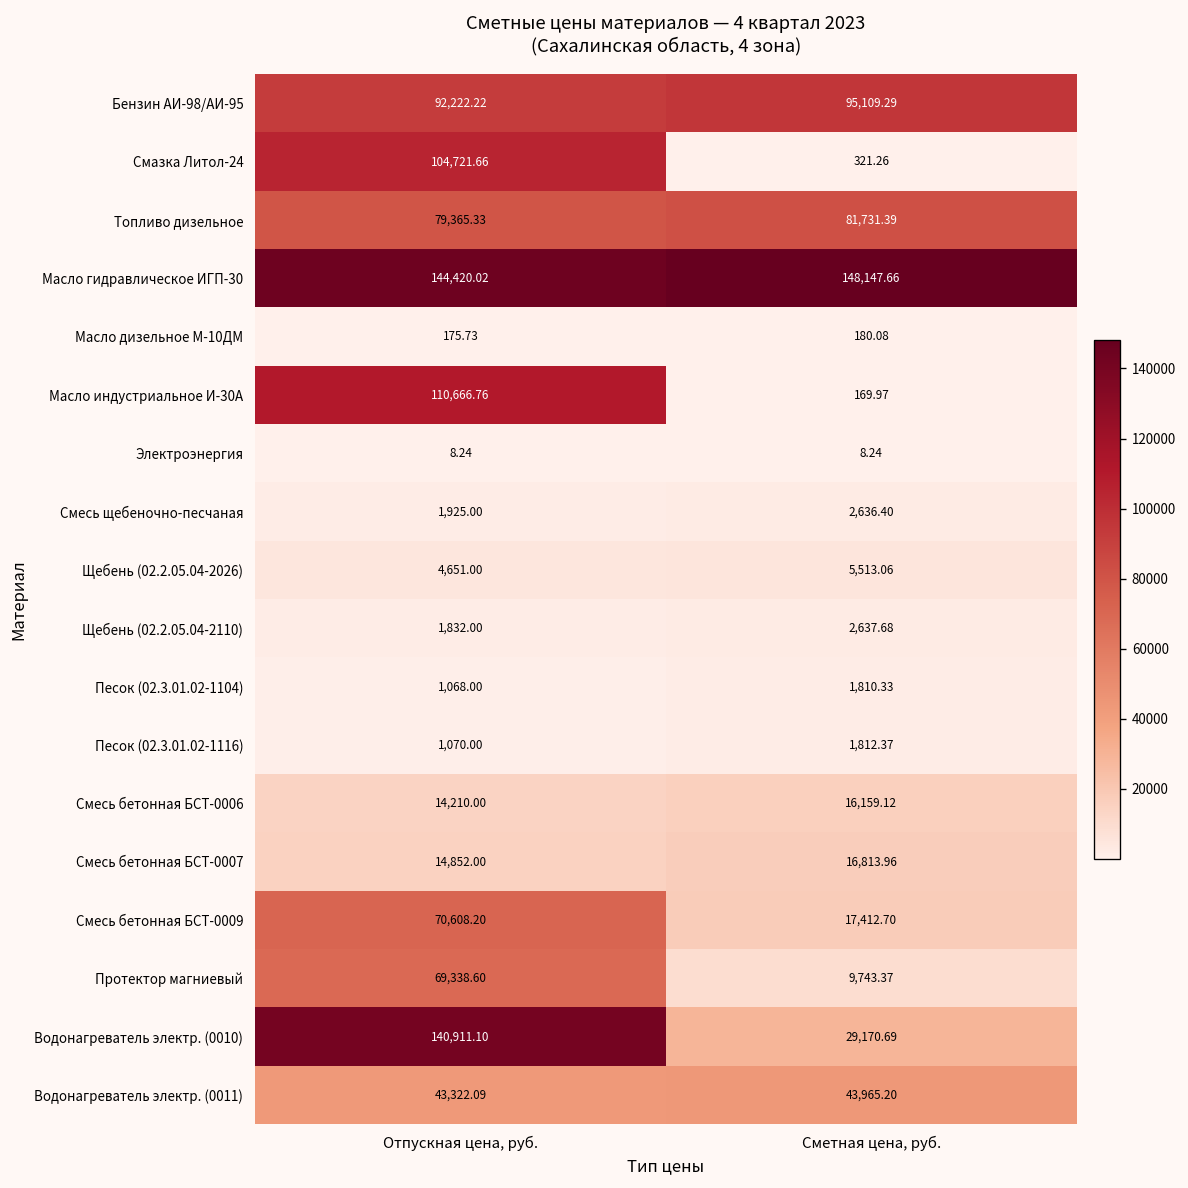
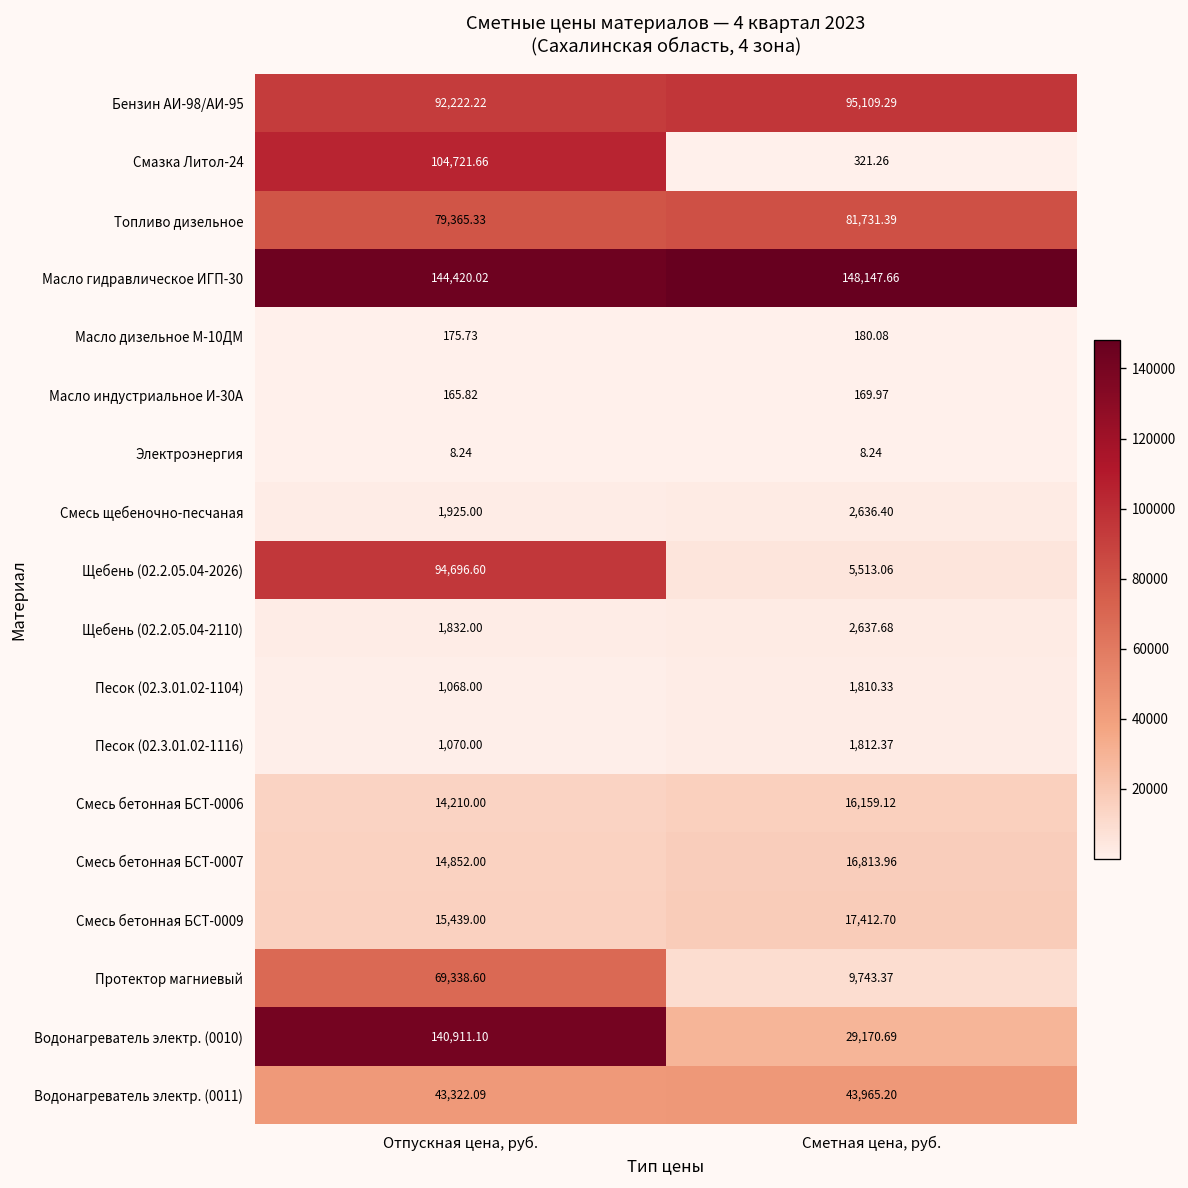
  {
    "Бензин АИ-98/АИ-95": {
      "Отпускная цена, руб.": "92,222.22",
      "Сметная цена, руб.": "95,109.29"
    },
    "Смазка Литол-24": {
      "Отпускная цена, руб.": "104,721.66",
      "Сметная цена, руб.": "321.26"
    },
    "Топливо дизельное": {
      "Отпускная цена, руб.": "79,365.33",
      "Сметная цена, руб.": "81,731.39"
    },
    "Масло гидравлическое ИГП-30": {
      "Отпускная цена, руб.": "144,420.02",
      "Сметная цена, руб.": "148,147.66"
    },
    "Масло дизельное М-10ДМ": {
      "Отпускная цена, руб.": "175.73",
      "Сметная цена, руб.": "180.08"
    },
    "Масло индустриальное И-30А": {
-     "Отпускная цена, руб.": "110,666.76",
+     "Отпускная цена, руб.": "165.82",
      "Сметная цена, руб.": "169.97"
    },
    "Электроэнергия": {
      "Отпускная цена, руб.": "8.24",
      "Сметная цена, руб.": "8.24"
    },
    "Смесь щебеночно-песчаная": {
      "Отпускная цена, руб.": "1,925.00",
      "Сметная цена, руб.": "2,636.40"
    },
    "Щебень (02.2.05.04-2026)": {
-     "Отпускная цена, руб.": "4,651.00",
+     "Отпускная цена, руб.": "94,696.60",
      "Сметная цена, руб.": "5,513.06"
    },
    "Щебень (02.2.05.04-2110)": {
      "Отпускная цена, руб.": "1,832.00",
      "Сметная цена, руб.": "2,637.68"
    },
    "Песок (02.3.01.02-1104)": {
      "Отпускная цена, руб.": "1,068.00",
      "Сметная цена, руб.": "1,810.33"
    },
    "Песок (02.3.01.02-1116)": {
      "Отпускная цена, руб.": "1,070.00",
      "Сметная цена, руб.": "1,812.37"
    },
    "Смесь бетонная БСТ-0006": {
      "Отпускная цена, руб.": "14,210.00",
      "Сметная цена, руб.": "16,159.12"
    },
    "Смесь бетонная БСТ-0007": {
      "Отпускная цена, руб.": "14,852.00",
      "Сметная цена, руб.": "16,813.96"
    },
    "Смесь бетонная БСТ-0009": {
-     "Отпускная цена, руб.": "70,608.20",
+     "Отпускная цена, руб.": "15,439.00",
      "Сметная цена, руб.": "17,412.70"
    },
    "Протектор магниевый": {
      "Отпускная цена, руб.": "69,338.60",
      "Сметная цена, руб.": "9,743.37"
    },
    "Водонагреватель электр. (0010)": {
      "Отпускная цена, руб.": "140,911.10",
      "Сметная цена, руб.": "29,170.69"
    },
    "Водонагреватель электр. (0011)": {
      "Отпускная цена, руб.": "43,322.09",
      "Сметная цена, руб.": "43,965.20"
    }
  }
